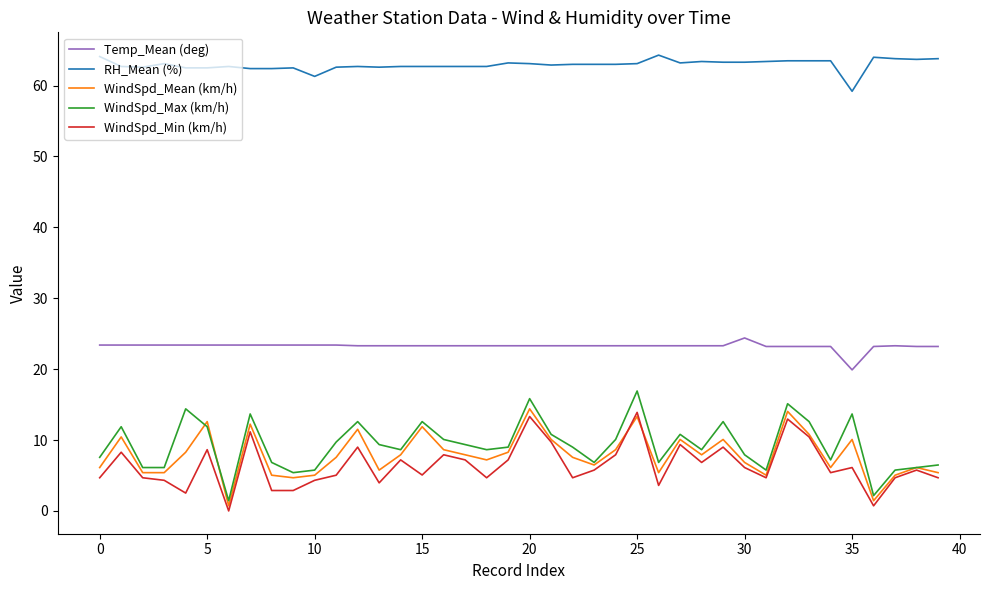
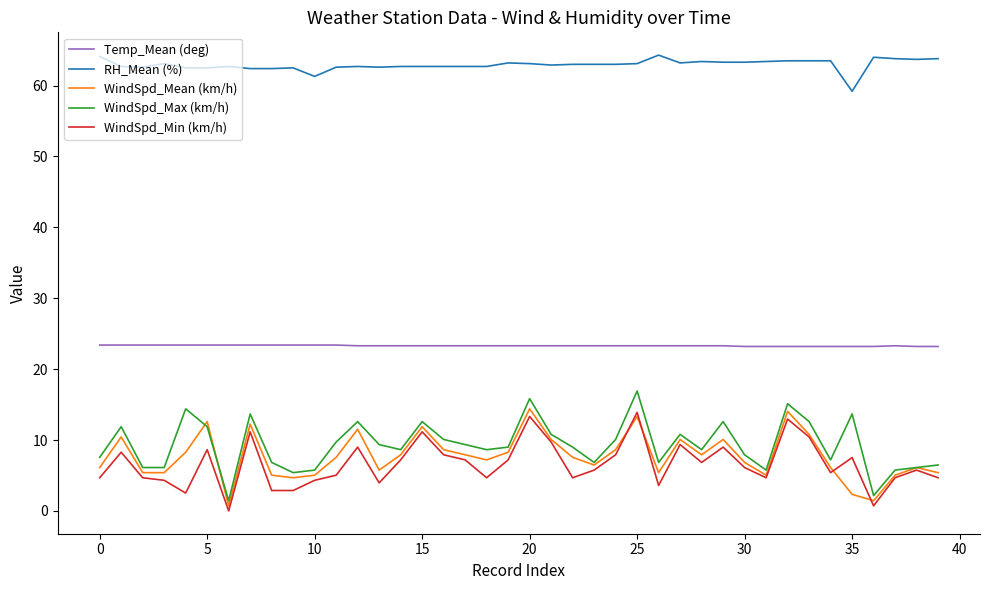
  {
    "Temp_Mean (deg)": {
      "0": 23,
      "5": 23,
      "10": 23,
      "15": 23,
      "20": 23,
      "25": 23,
-     "30": 24,
-     "35": 20
+     "30": 23,
+     "35": 23
    },
    "RH_Mean (%)": {
      "10": 61,
      "15": 63,
      "20": 63,
      "25": 63,
      "30": 63,
      "35": 59
    },
    "WindSpd_Mean (km/h)": {
      "0": 6,
      "5": 13,
      "10": 5,
      "15": 12,
      "20": 14,
      "25": 13,
      "30": 7,
-     "35": 10
+     "35": 2
    },
    "WindSpd_Max (km/h)": {
      "0": 8,
      "5": 12,
      "10": 6,
      "15": 13,
      "20": 16,
      "25": 17,
      "30": 8,
      "35": 14
    },
    "WindSpd_Min (km/h)": {
      "0": 5,
      "5": 9,
      "10": 4,
-     "15": 5,
+     "15": 11,
      "20": 13,
      "25": 14,
      "30": 6,
-     "35": 6
+     "35": 8
    }
  }
